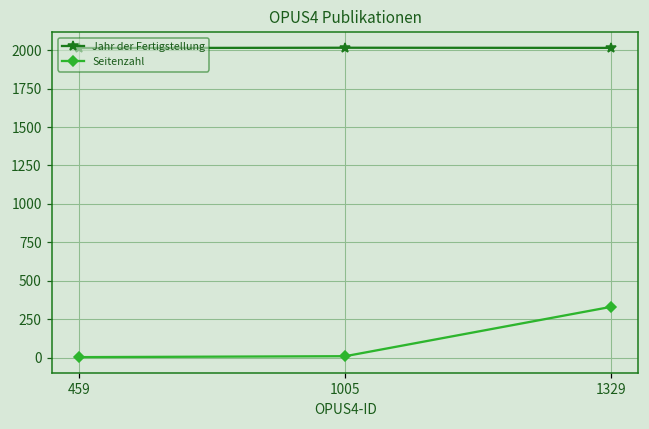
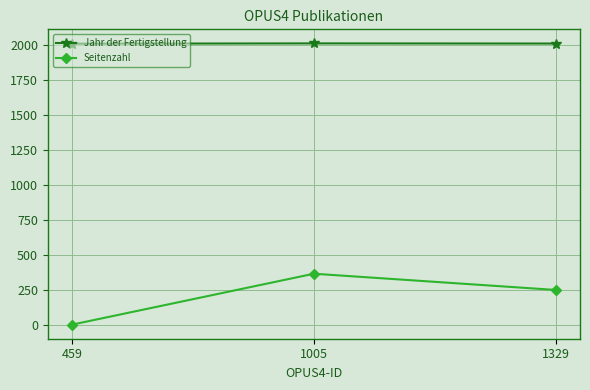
  {
    "Jahr der Fertigstellung": {
      "1005": 2020,
      "1329": 2010
    },
    "Seitenzahl": {
      "459": 10,
-     "1005": 10,
-     "1329": 330
+     "1005": 370,
+     "1329": 250
    }
  }
